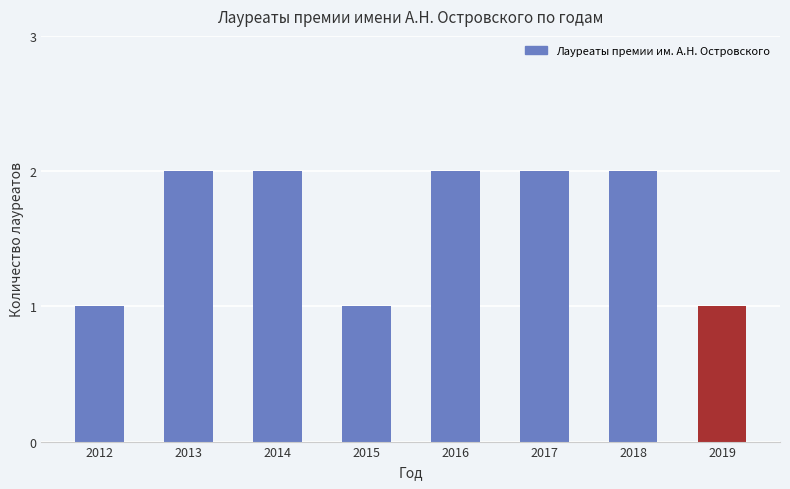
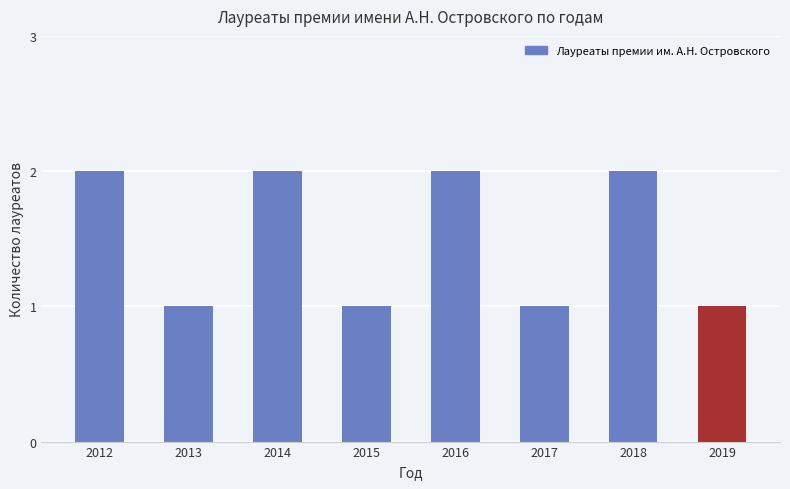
  {
-   "2012": 1,
-   "2013": 2,
+   "2012": 2,
+   "2013": 1,
    "2014": 2,
    "2015": 1,
    "2016": 2,
-   "2017": 2,
+   "2017": 1,
    "2018": 2,
    "2019": 1
  }
